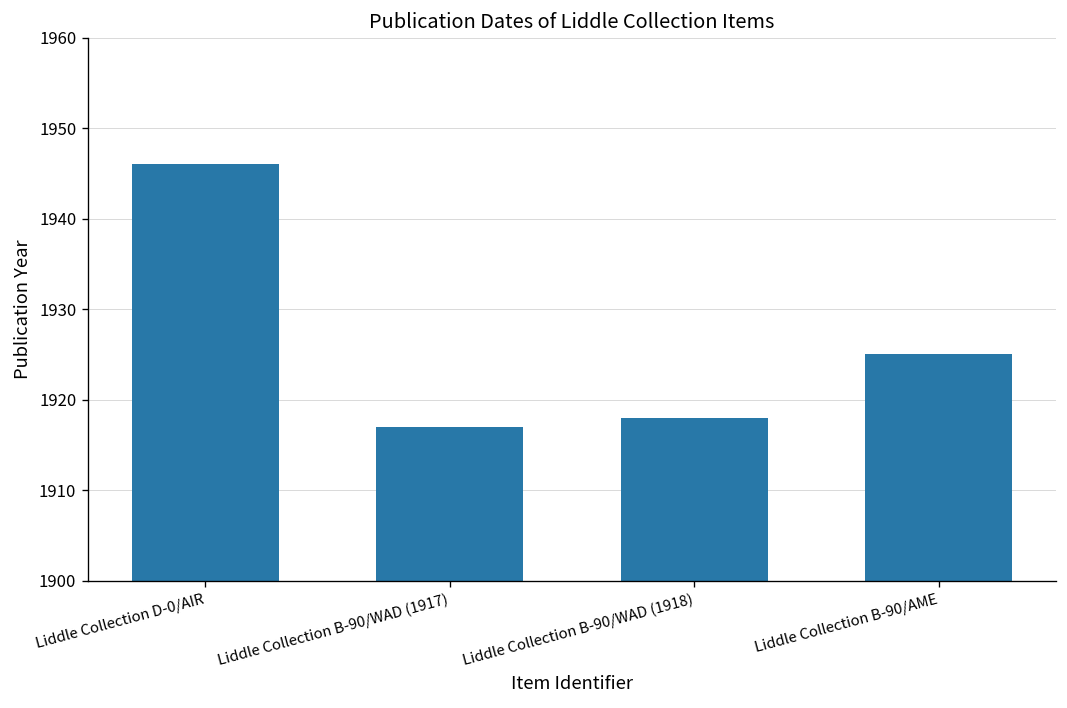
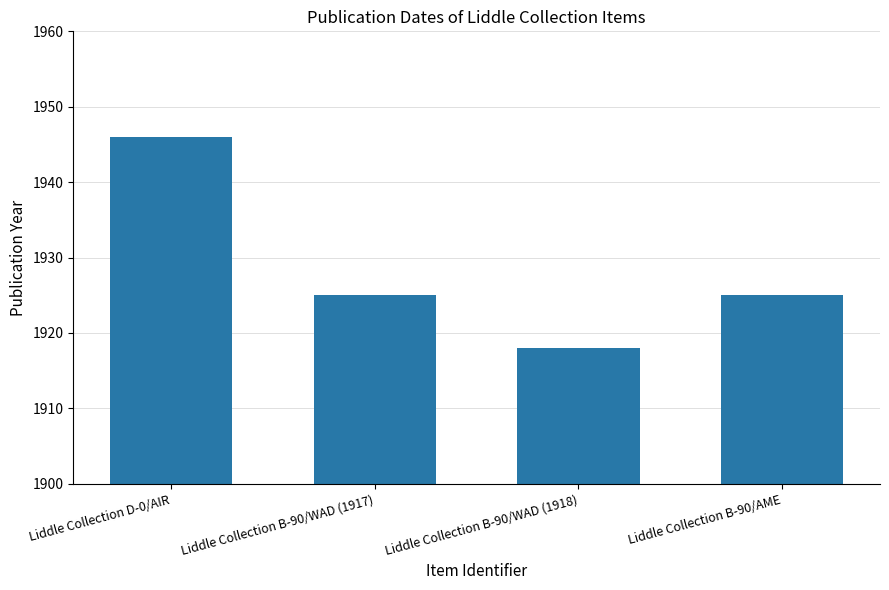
  {
    "Liddle Collection D-0/AIR": 1946,
-   "Liddle Collection B-90/WAD (1917)": 1917,
+   "Liddle Collection B-90/WAD (1917)": 1925,
    "Liddle Collection B-90/WAD (1918)": 1918,
    "Liddle Collection B-90/AME": 1925
  }
